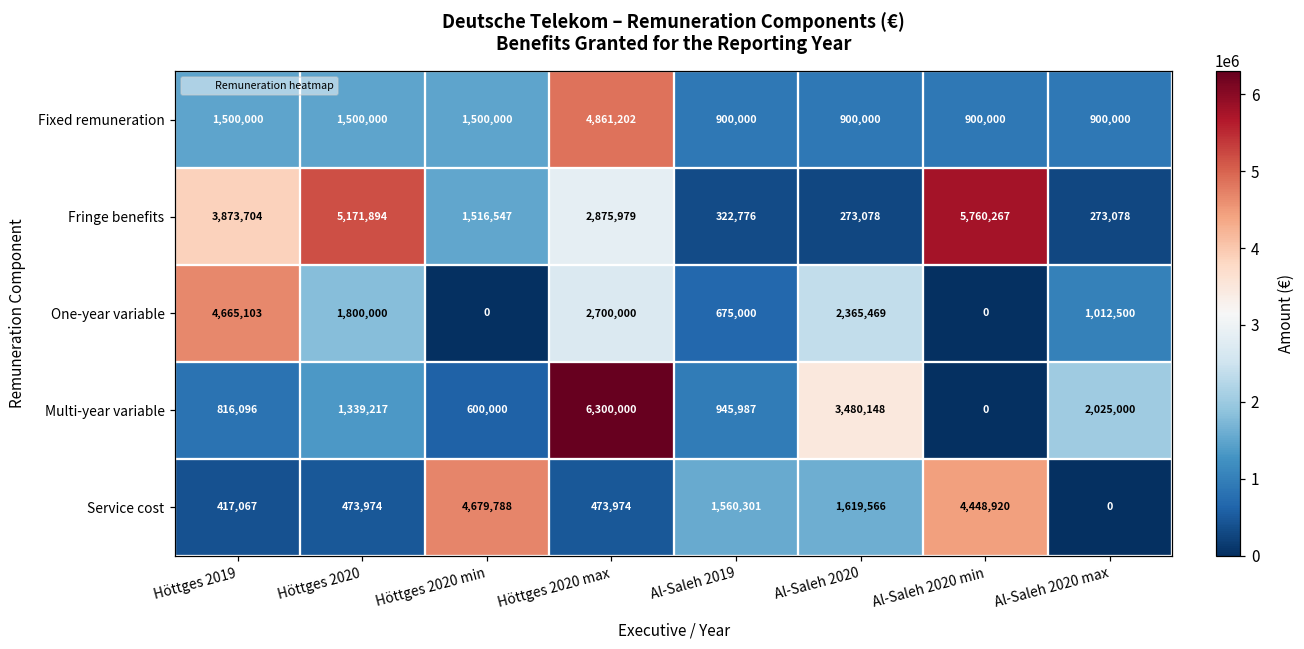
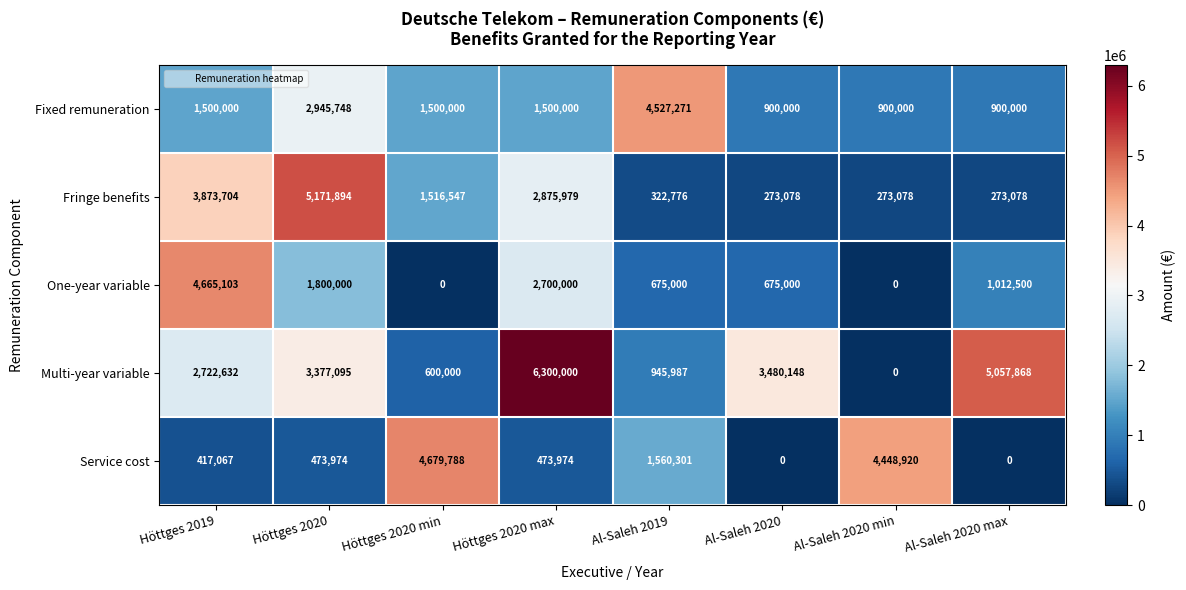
  {
    "Fixed remuneration": {
      "Höttges 2019": "1,500,000",
-     "Höttges 2020": "1,500,000",
+     "Höttges 2020": "2,945,748",
      "Höttges 2020 min": "1,500,000",
-     "Höttges 2020 max": "4,861,202",
-     "Al-Saleh 2019": "900,000",
+     "Höttges 2020 max": "1,500,000",
+     "Al-Saleh 2019": "4,527,271",
      "Al-Saleh 2020": "900,000",
      "Al-Saleh 2020 min": "900,000",
      "Al-Saleh 2020 max": "900,000"
    },
    "Fringe benefits": {
      "Höttges 2019": "3,873,704",
      "Höttges 2020": "5,171,894",
      "Höttges 2020 min": "1,516,547",
      "Höttges 2020 max": "2,875,979",
      "Al-Saleh 2019": "322,776",
      "Al-Saleh 2020": "273,078",
-     "Al-Saleh 2020 min": "5,760,267",
+     "Al-Saleh 2020 min": "273,078",
      "Al-Saleh 2020 max": "273,078"
    },
    "One-year variable": {
      "Höttges 2019": "4,665,103",
      "Höttges 2020": "1,800,000",
      "Höttges 2020 min": "0",
      "Höttges 2020 max": "2,700,000",
      "Al-Saleh 2019": "675,000",
-     "Al-Saleh 2020": "2,365,469",
+     "Al-Saleh 2020": "675,000",
      "Al-Saleh 2020 min": "0",
      "Al-Saleh 2020 max": "1,012,500"
    },
    "Multi-year variable": {
-     "Höttges 2019": "816,096",
-     "Höttges 2020": "1,339,217",
+     "Höttges 2019": "2,722,632",
+     "Höttges 2020": "3,377,095",
      "Höttges 2020 min": "600,000",
      "Höttges 2020 max": "6,300,000",
      "Al-Saleh 2019": "945,987",
      "Al-Saleh 2020": "3,480,148",
      "Al-Saleh 2020 min": "0",
-     "Al-Saleh 2020 max": "2,025,000"
+     "Al-Saleh 2020 max": "5,057,868"
    },
    "Service cost": {
      "Höttges 2019": "417,067",
      "Höttges 2020": "473,974",
      "Höttges 2020 min": "4,679,788",
      "Höttges 2020 max": "473,974",
      "Al-Saleh 2019": "1,560,301",
-     "Al-Saleh 2020": "1,619,566",
+     "Al-Saleh 2020": "0",
      "Al-Saleh 2020 min": "4,448,920",
      "Al-Saleh 2020 max": "0"
    }
  }
